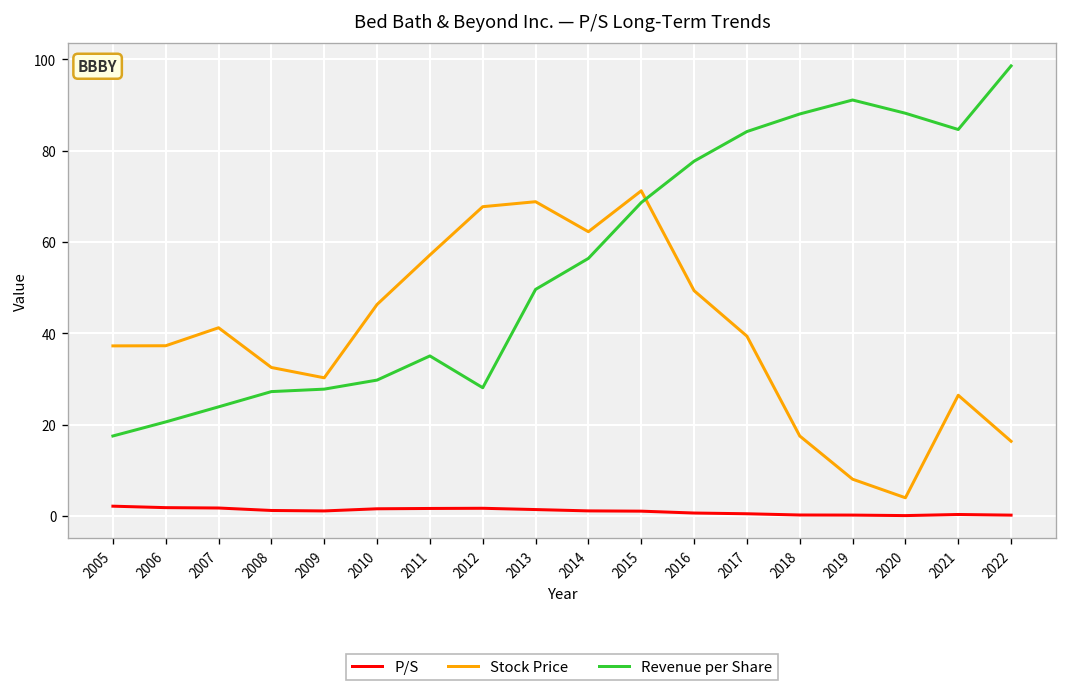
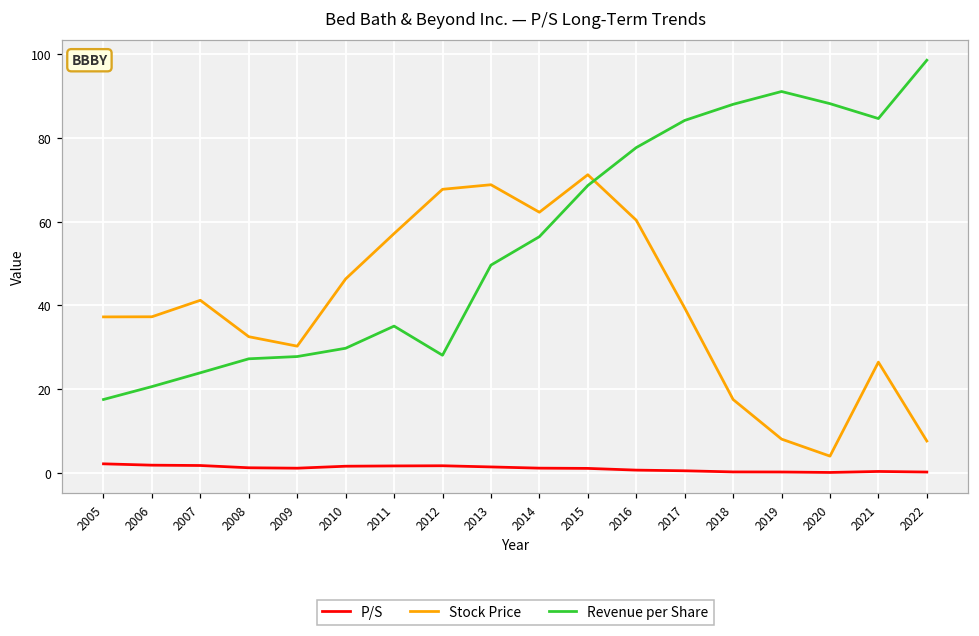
  {
    "P/S": {
      "2005": 2,
      "2006": 2,
      "2007": 2,
      "2008": 1,
      "2009": 1,
      "2010": 2,
      "2011": 2,
      "2012": 2,
      "2013": 1,
      "2014": 1,
      "2015": 1,
      "2016": 1,
      "2017": 0,
      "2018": 0,
      "2019": 0,
      "2020": 0,
      "2021": 0,
      "2022": 0
    },
    "Stock Price": {
      "2005": 37,
      "2006": 37,
      "2007": 41,
      "2008": 33,
      "2009": 30,
      "2010": 46,
      "2011": 57,
      "2012": 68,
      "2013": 69,
      "2014": 62,
      "2015": 71,
-     "2016": 49,
+     "2016": 60,
      "2017": 39,
      "2018": 18,
      "2019": 8,
      "2020": 4,
      "2021": 26,
-     "2022": 16
+     "2022": 8
    },
    "Revenue per Share": {
      "2005": 18,
      "2006": 21,
      "2007": 24,
      "2008": 27,
      "2009": 28,
      "2010": 30,
      "2011": 35,
      "2012": 28,
      "2013": 50,
      "2014": 56,
      "2015": 69,
      "2016": 78,
      "2017": 84,
      "2018": 88,
      "2019": 91,
      "2020": 88,
      "2021": 85,
      "2022": 99
    }
  }
